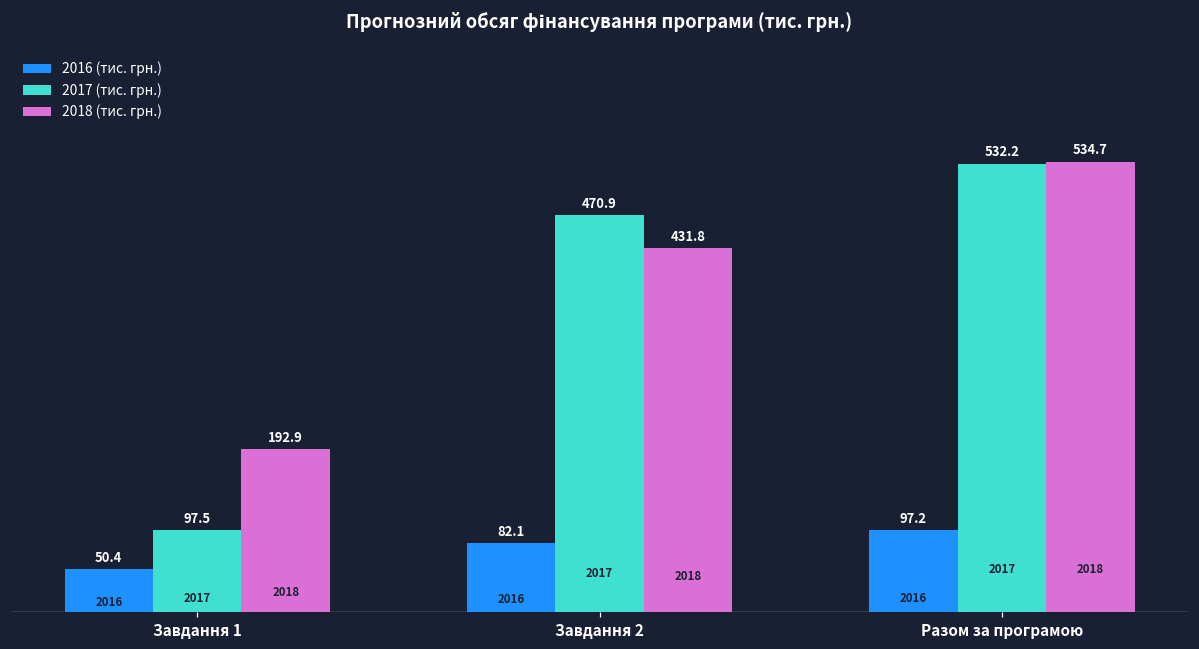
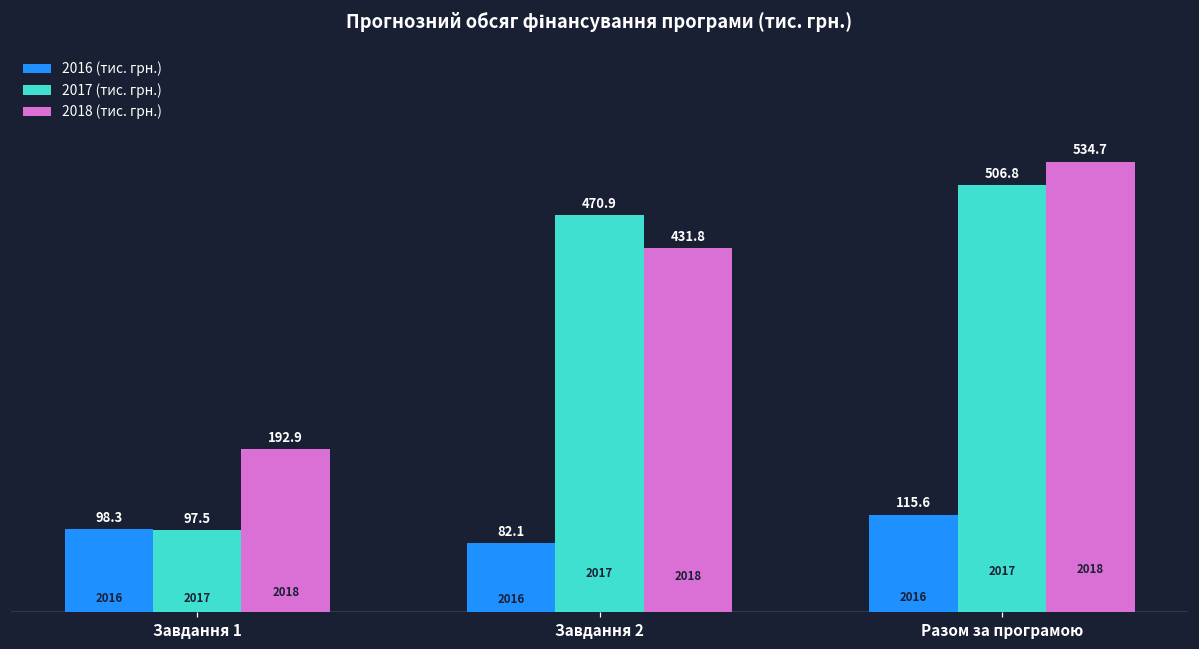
  {
    "2016 (тис. грн.)": {
-     "Завдання 1": 50.4,
+     "Завдання 1": 98.3,
      "Завдання 2": 82.1,
-     "Разом за програмою": 97.2
+     "Разом за програмою": 115.6
    },
    "2017 (тис. грн.)": {
      "Завдання 1": 97.5,
      "Завдання 2": 470.9,
-     "Разом за програмою": 532.2
+     "Разом за програмою": 506.8
    },
    "2018 (тис. грн.)": {
      "Завдання 1": 192.9,
      "Завдання 2": 431.8,
      "Разом за програмою": 534.7
    }
  }
